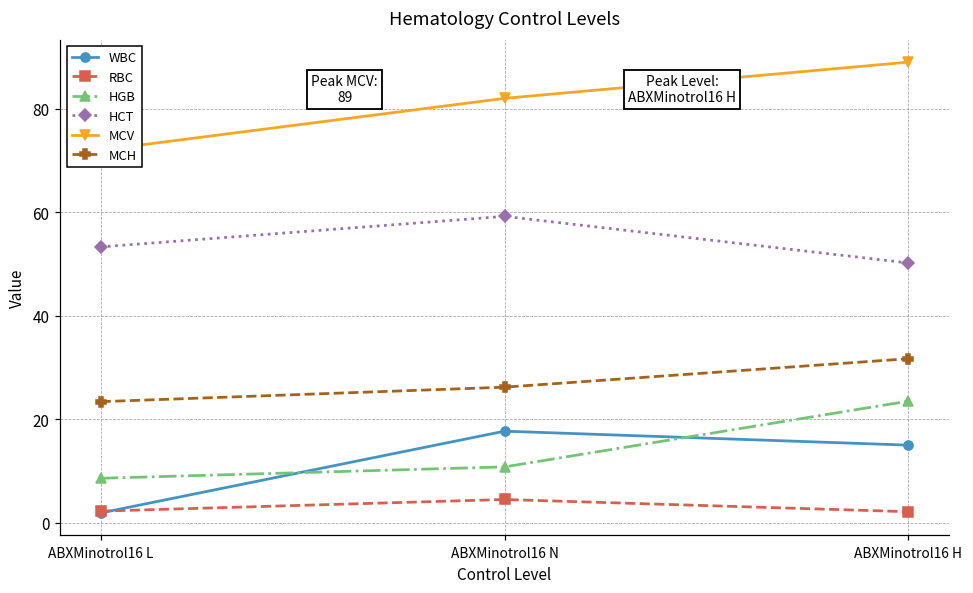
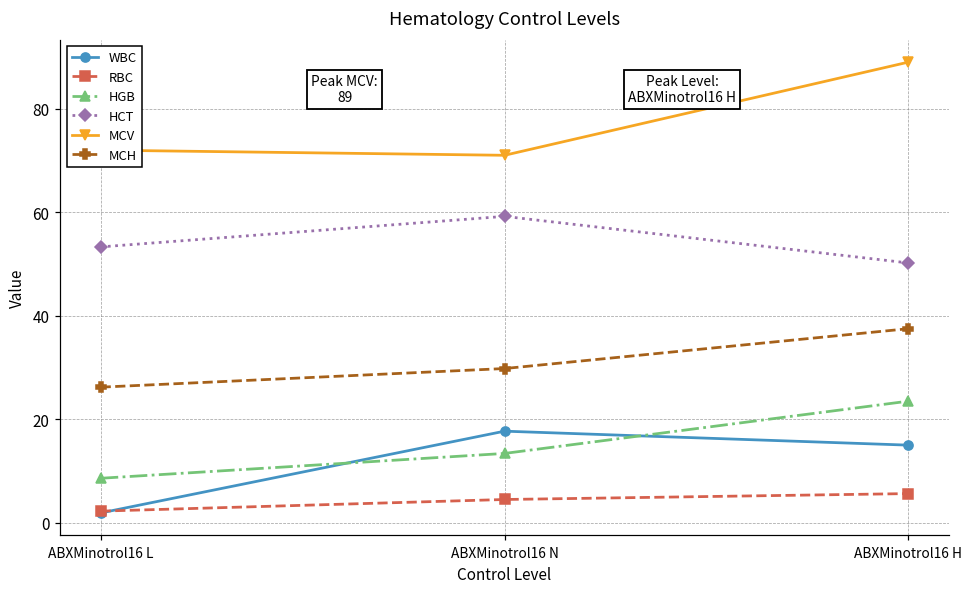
  {
    "WBC": {
      "ABXMinotrol16 N": 18,
      "ABXMinotrol16 H": 15
    },
    "RBC": {
      "ABXMinotrol16 N": 5,
-     "ABXMinotrol16 H": 2
+     "ABXMinotrol16 H": 6
    },
    "HGB": {
      "ABXMinotrol16 L": 9,
-     "ABXMinotrol16 N": 11,
+     "ABXMinotrol16 N": 13,
      "ABXMinotrol16 H": 24
    },
    "HCT": {
      "ABXMinotrol16 L": 53,
      "ABXMinotrol16 N": 59,
      "ABXMinotrol16 H": 50
    },
    "MCV": {
-     "ABXMinotrol16 N": 82,
+     "ABXMinotrol16 N": 71,
      "ABXMinotrol16 H": 89
    },
    "MCH": {
-     "ABXMinotrol16 L": 23,
-     "ABXMinotrol16 N": 26,
-     "ABXMinotrol16 H": 32
+     "ABXMinotrol16 L": 26,
+     "ABXMinotrol16 N": 30,
+     "ABXMinotrol16 H": 38
    }
  }
